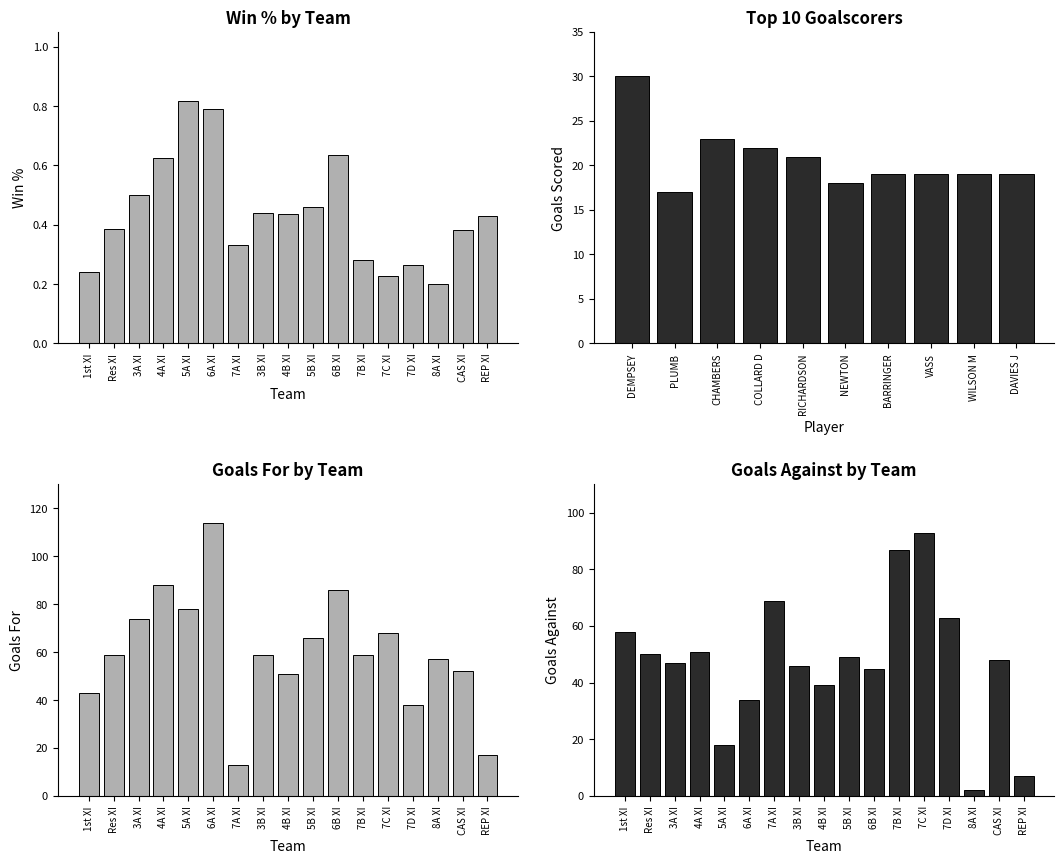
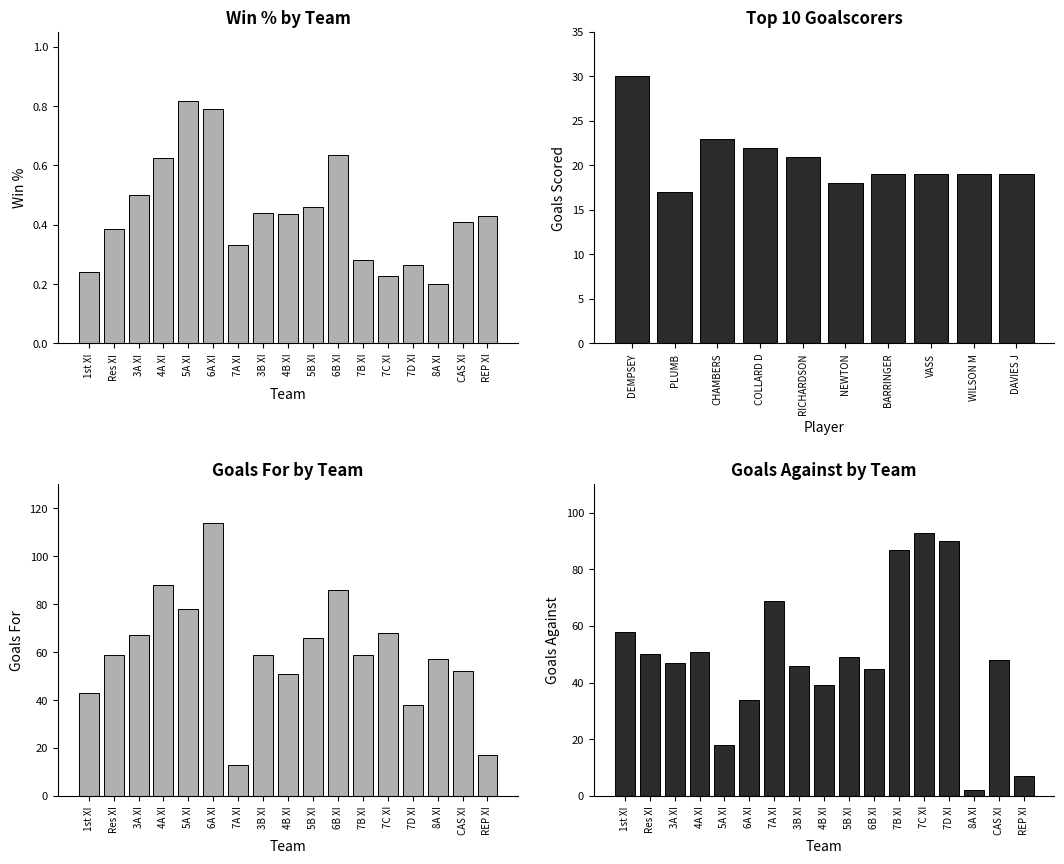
  {
    "Win % by Team": {
      "1st XI": 0.24,
      "Res XI": 0.39,
      "3A XI": 0.50,
      "4A XI": 0.63,
      "5A XI": 0.82,
      "6A XI": 0.79,
      "7A XI": 0.33,
      "3B XI": 0.44,
      "4B XI": 0.43,
      "5B XI": 0.46,
      "6B XI": 0.64,
      "7B XI": 0.28,
      "7C XI": 0.23,
      "7D XI": 0.26,
      "8A XI": 0.20,
-     "CAS XI": 0.38,
+     "CAS XI": 0.41,
      "REP XI": 0.43
    },
    "Top 10 Goalscorers": {
      "DEMPSEY": 30,
      "PLUMB": 17,
      "CHAMBERS": 23,
      "COLLARD D": 22,
      "RICHARDSON": 21,
      "NEWTON": 18,
      "BARRINGER": 19,
      "VASS": 19,
      "WILSON M": 19,
      "DAVIES J": 19
    },
    "Goals For by Team": {
      "1st XI": 43,
      "Res XI": 59,
-     "3A XI": 74,
+     "3A XI": 67,
      "4A XI": 88,
      "5A XI": 78,
      "6A XI": 114,
      "7A XI": 13,
      "3B XI": 59,
      "4B XI": 51,
      "5B XI": 66,
      "6B XI": 86,
      "7B XI": 59,
      "7C XI": 68,
      "7D XI": 38,
      "8A XI": 57,
      "CAS XI": 52,
      "REP XI": 17
    },
    "Goals Against by Team": {
      "1st XI": 58,
      "Res XI": 50,
      "3A XI": 47,
      "4A XI": 51,
      "5A XI": 18,
      "6A XI": 34,
      "7A XI": 69,
      "3B XI": 46,
      "4B XI": 39,
      "5B XI": 49,
      "6B XI": 45,
      "7B XI": 87,
      "7C XI": 93,
-     "7D XI": 63,
+     "7D XI": 90,
      "8A XI": 2,
      "CAS XI": 48,
      "REP XI": 7
    }
  }
